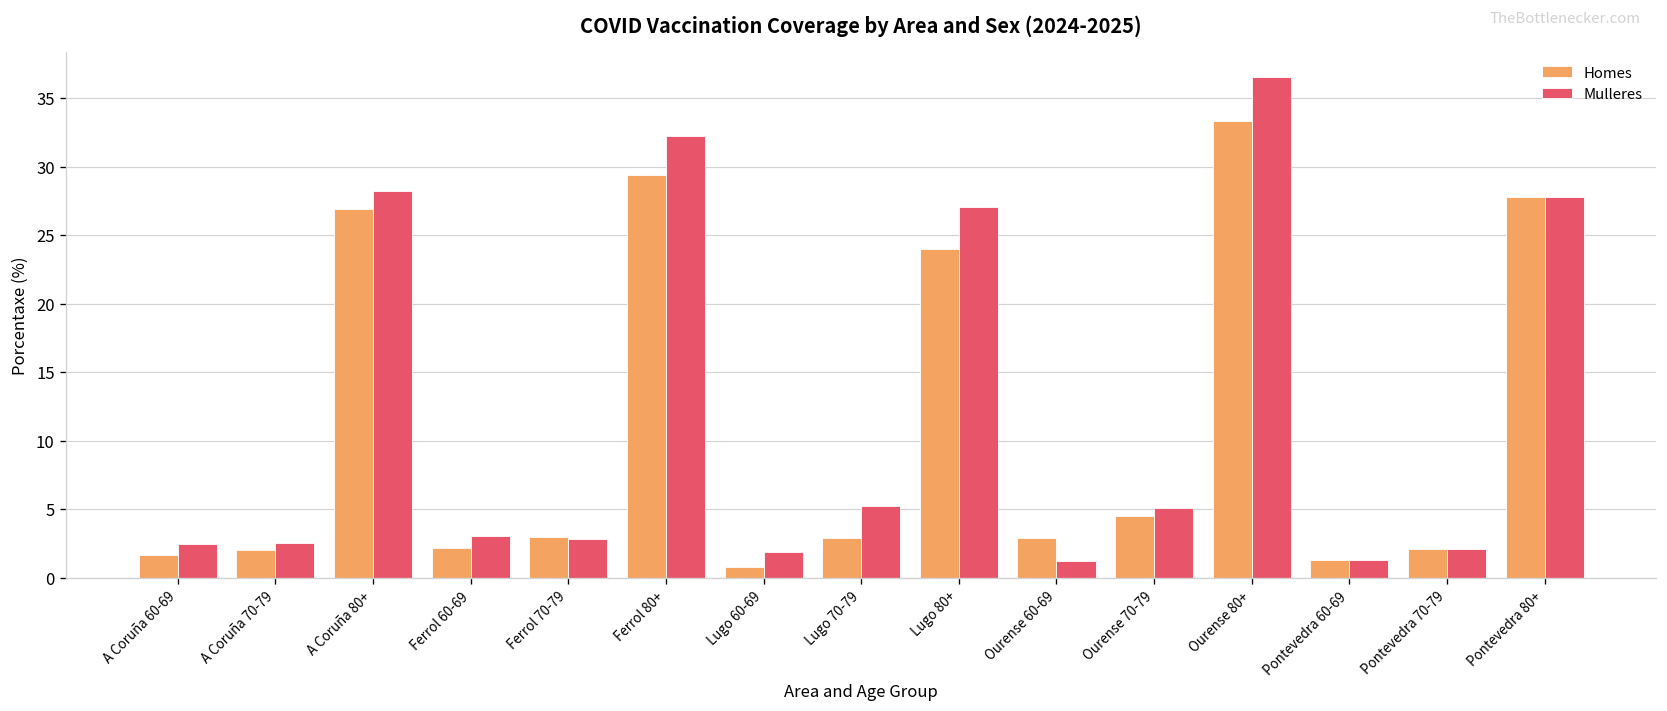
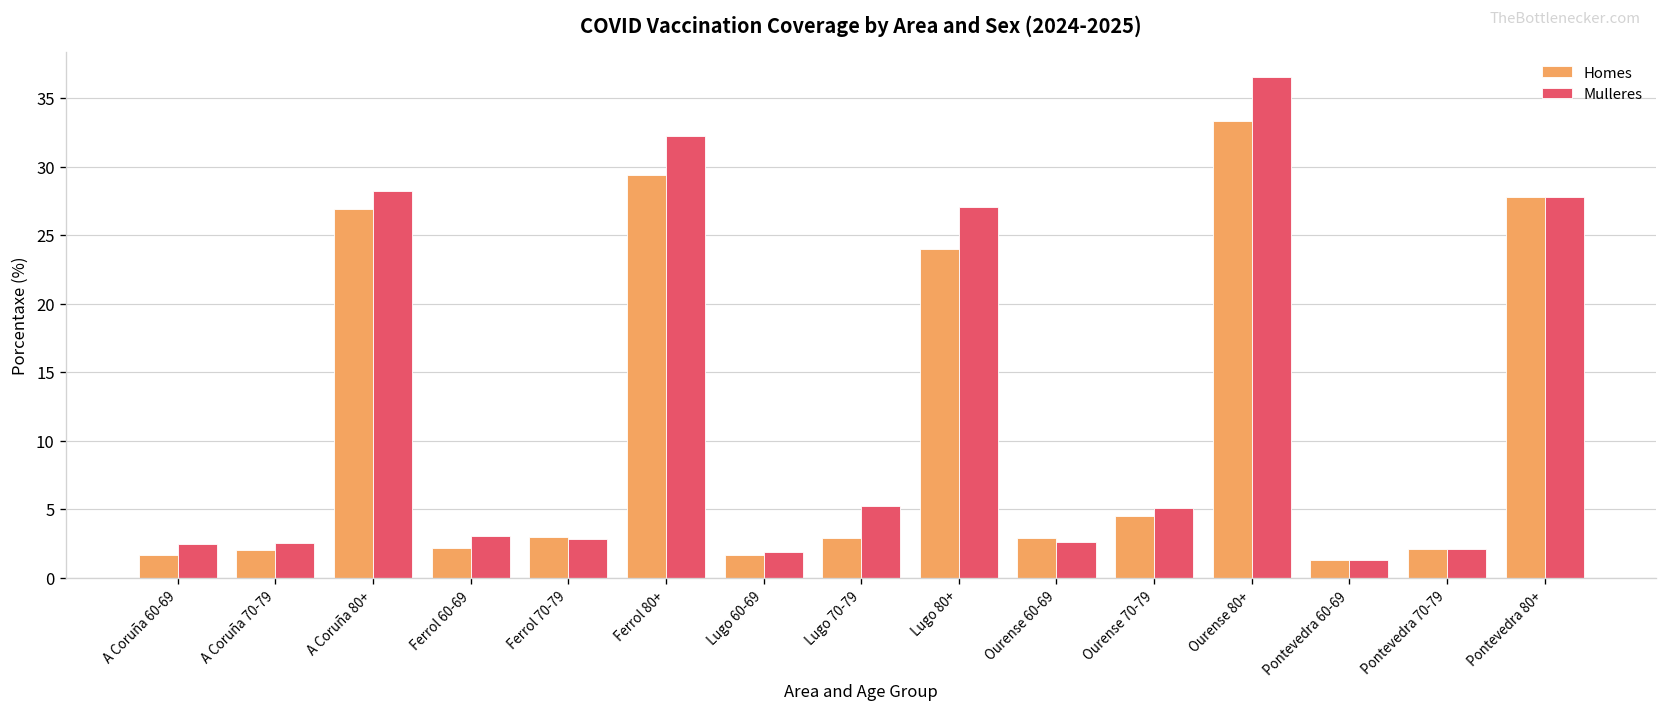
  {
    "Homes": {
      "A Coruña 60-69": 1.6,
      "A Coruña 70-79": 2.0,
      "A Coruña 80+": 26.9,
      "Ferrol 60-69": 2.2,
      "Ferrol 70-79": 3.0,
      "Ferrol 80+": 29.4,
-     "Lugo 60-69": 0.8,
+     "Lugo 60-69": 1.7,
      "Lugo 70-79": 2.9,
      "Lugo 80+": 24.0,
      "Ourense 60-69": 2.9,
      "Ourense 70-79": 4.5,
      "Ourense 80+": 33.4,
      "Pontevedra 60-69": 1.3,
      "Pontevedra 70-79": 2.1,
      "Pontevedra 80+": 27.8
    },
    "Mulleres": {
      "A Coruña 60-69": 2.4,
      "A Coruña 70-79": 2.5,
      "A Coruña 80+": 28.2,
      "Ferrol 60-69": 3.0,
      "Ferrol 70-79": 2.8,
      "Ferrol 80+": 32.2,
      "Lugo 60-69": 1.8,
      "Lugo 70-79": 5.3,
      "Lugo 80+": 27.1,
-     "Ourense 60-69": 1.2,
+     "Ourense 60-69": 2.6,
      "Ourense 70-79": 5.1,
      "Ourense 80+": 36.5,
      "Pontevedra 60-69": 1.3,
      "Pontevedra 70-79": 2.1,
      "Pontevedra 80+": 27.8
    }
  }
